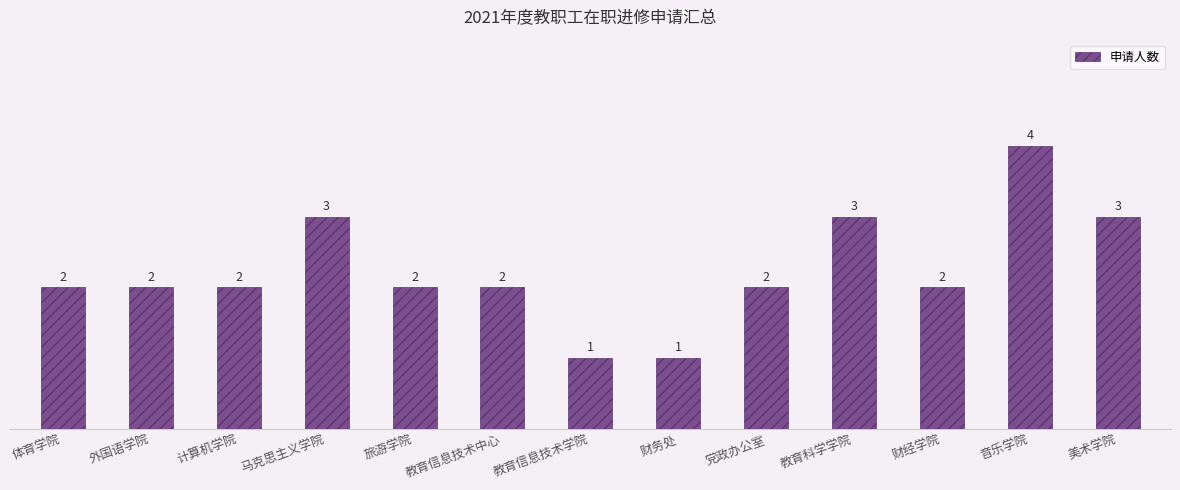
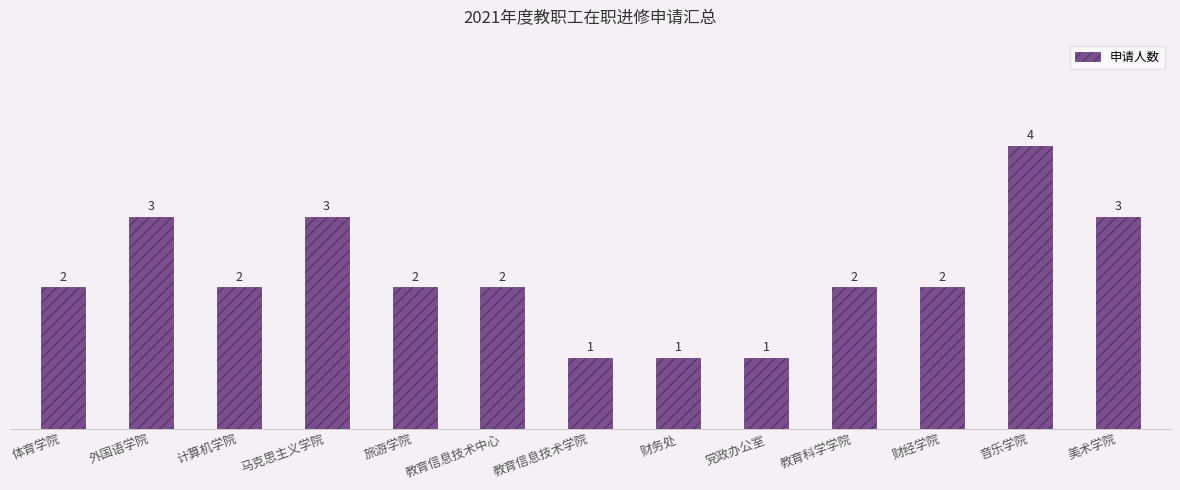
  {
    "体育学院": 2,
-   "外国语学院": 2,
+   "外国语学院": 3,
    "计算机学院": 2,
    "马克思主义学院": 3,
    "旅游学院": 2,
    "教育信息技术中心": 2,
    "教育信息技术学院": 1,
    "财务处": 1,
-   "党政办公室": 2,
-   "教育科学学院": 3,
+   "党政办公室": 1,
+   "教育科学学院": 2,
    "财经学院": 2,
    "音乐学院": 4,
    "美术学院": 3
  }
